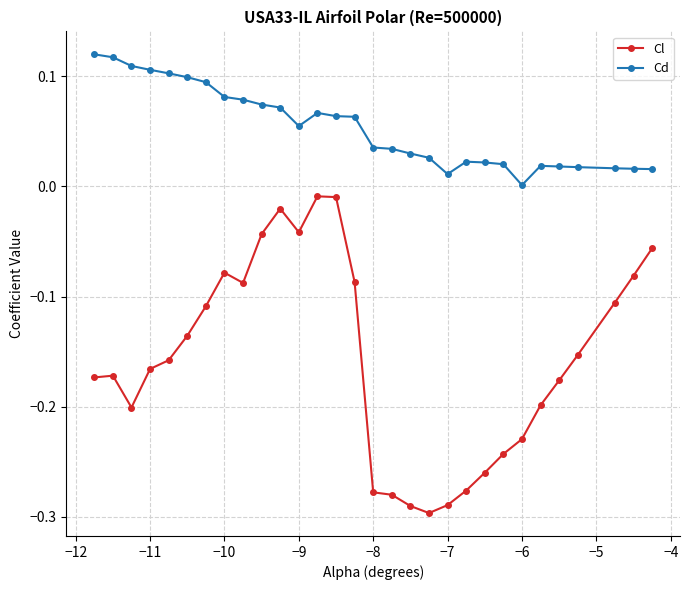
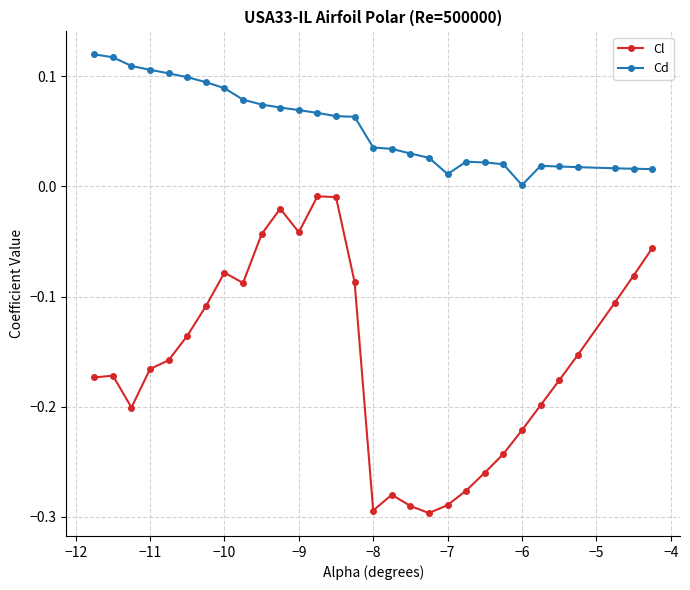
  {
    "Cl": {
      "−11": -0.166,
      "−10": -0.078,
      "−9": -0.042,
-     "−8": -0.278,
+     "−8": -0.294,
      "−7": -0.289,
-     "−6": -0.229
+     "−6": -0.221
    },
    "Cd": {
      "−11": 0.106,
-     "−10": 0.081,
-     "−9": 0.055,
+     "−10": 0.089,
+     "−9": 0.069,
      "−8": 0.035,
      "−7": 0.011,
      "−6": 0.001
    }
  }
